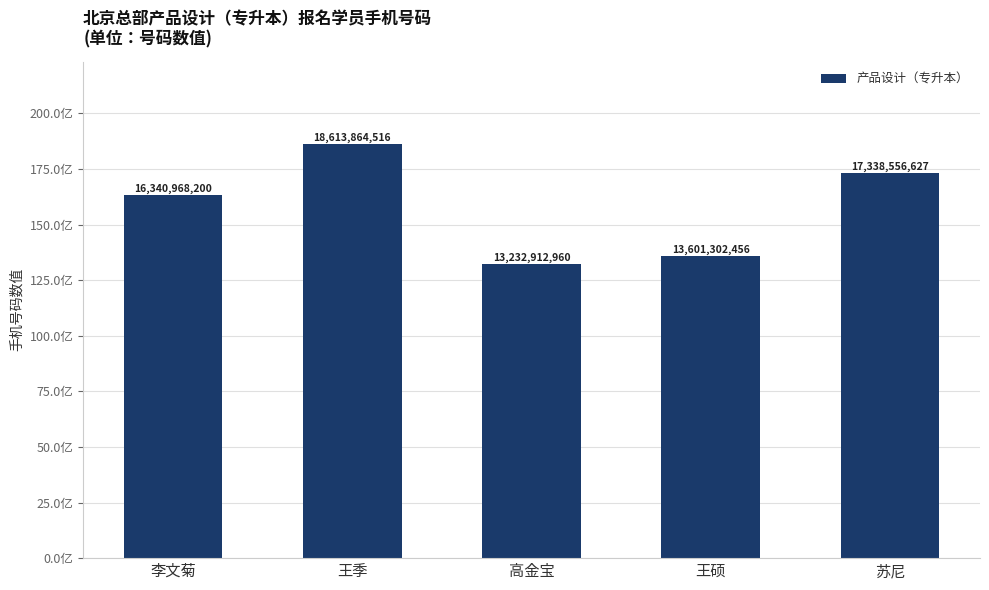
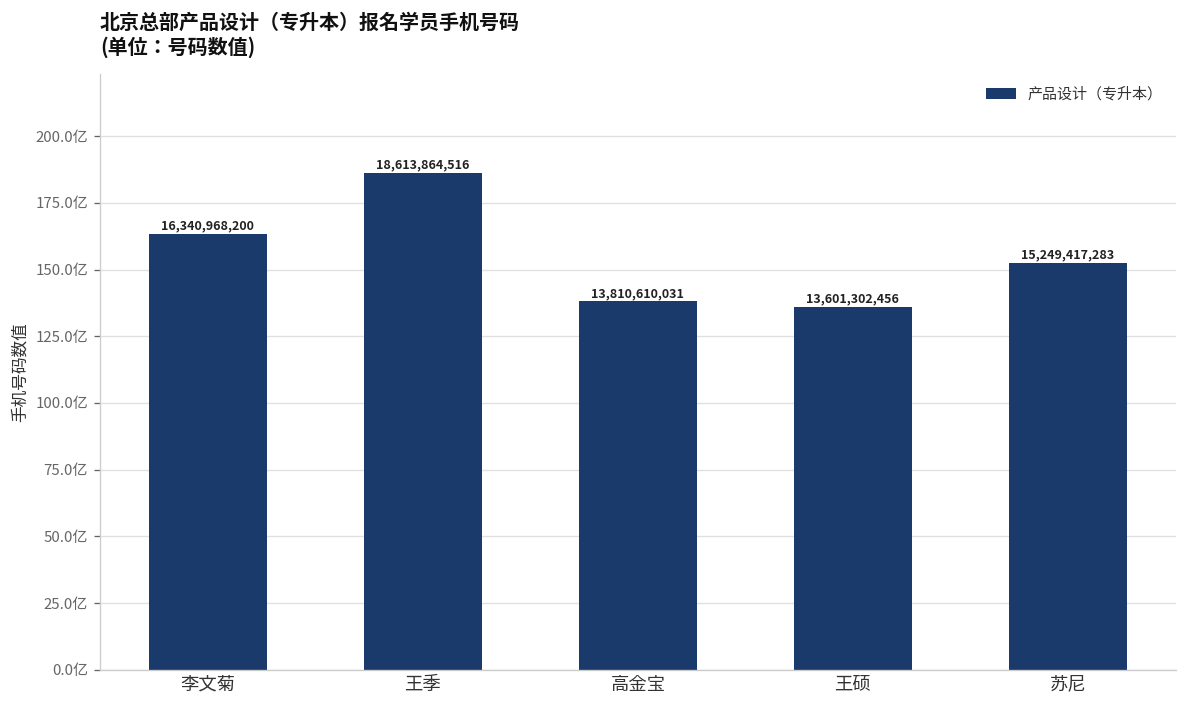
  {
    "李文菊": "16,340,968,200",
    "王季": "18,613,864,516",
-   "高金宝": "13,232,912,960",
+   "高金宝": "13,810,610,031",
    "王硕": "13,601,302,456",
-   "苏尼": "17,338,556,627"
+   "苏尼": "15,249,417,283"
  }
